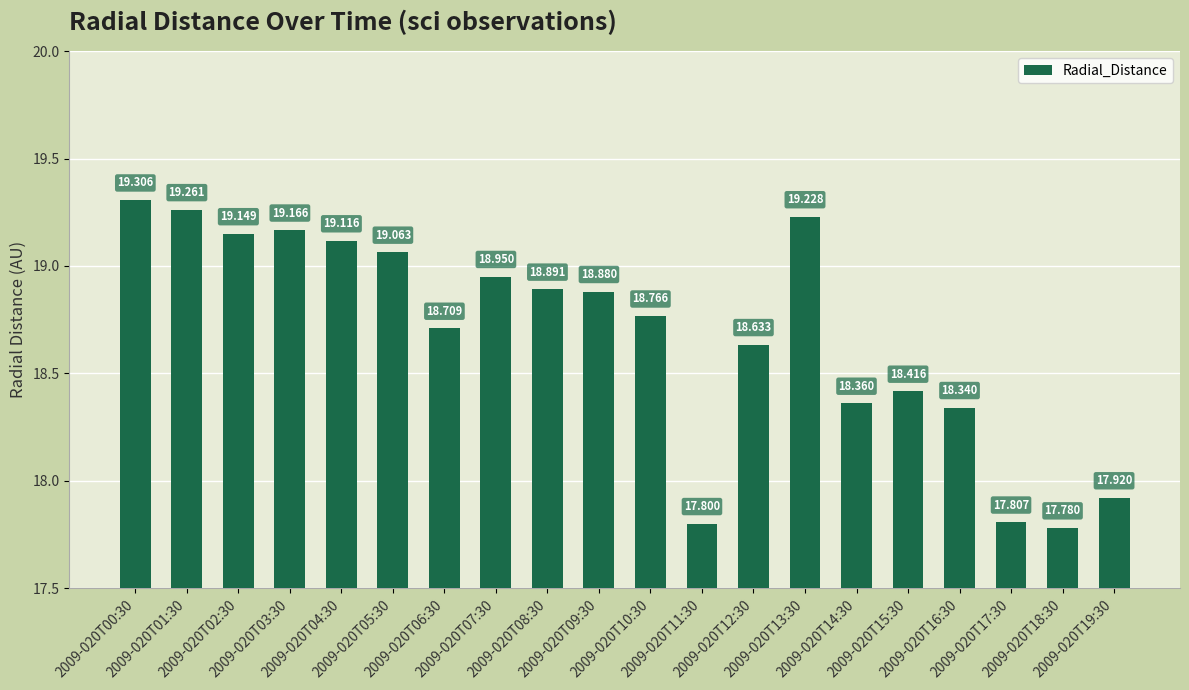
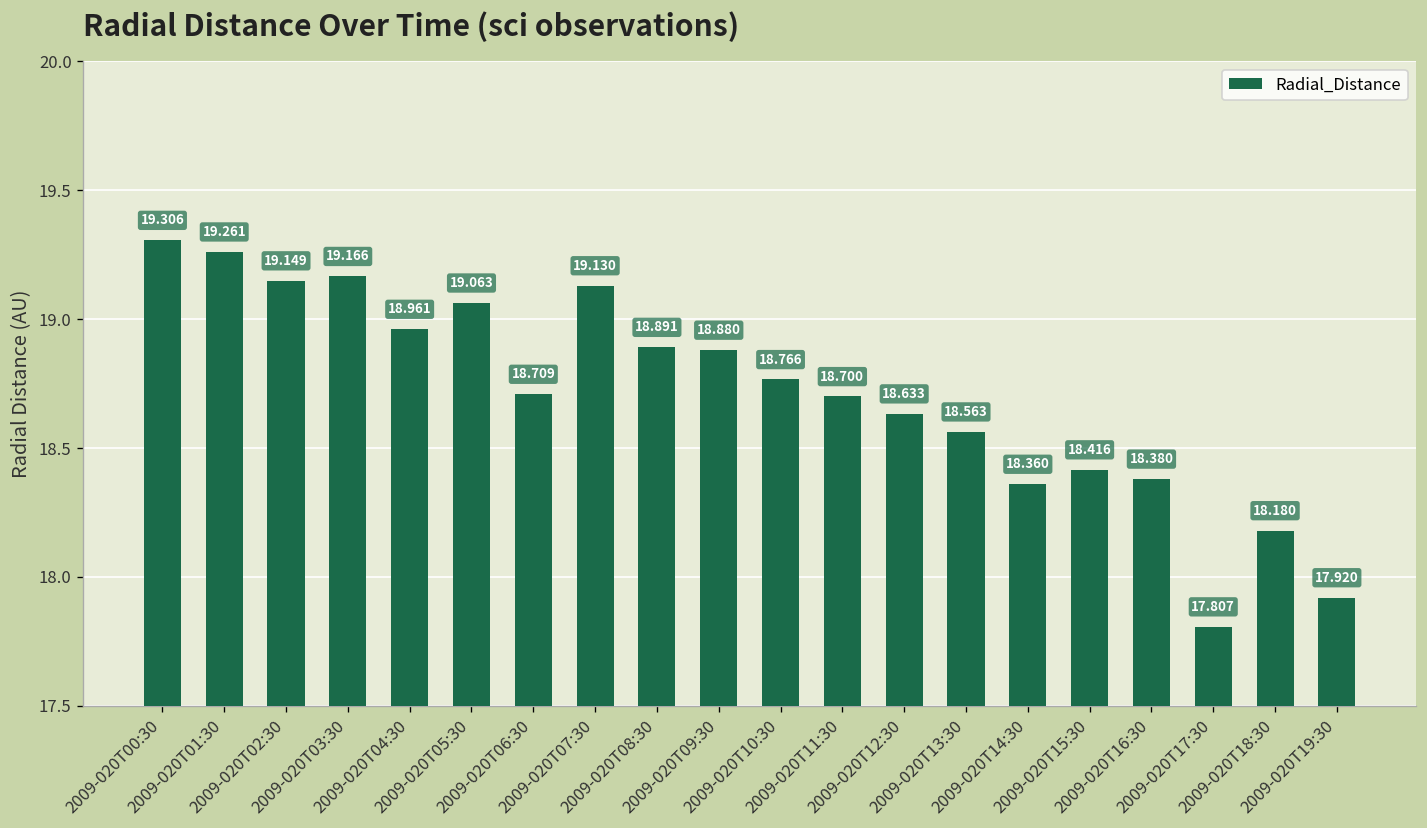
  {
-   "2009-020T04:30": 19.116,
-   "2009-020T07:30": 18.950,
-   "2009-020T11:30": 17.800,
-   "2009-020T13:30": 19.228,
-   "2009-020T16:30": 18.340,
-   "2009-020T18:30": 17.780
+   "2009-020T04:30": 18.961,
+   "2009-020T07:30": 19.130,
+   "2009-020T11:30": 18.700,
+   "2009-020T13:30": 18.563,
+   "2009-020T16:30": 18.380,
+   "2009-020T18:30": 18.180
  }
